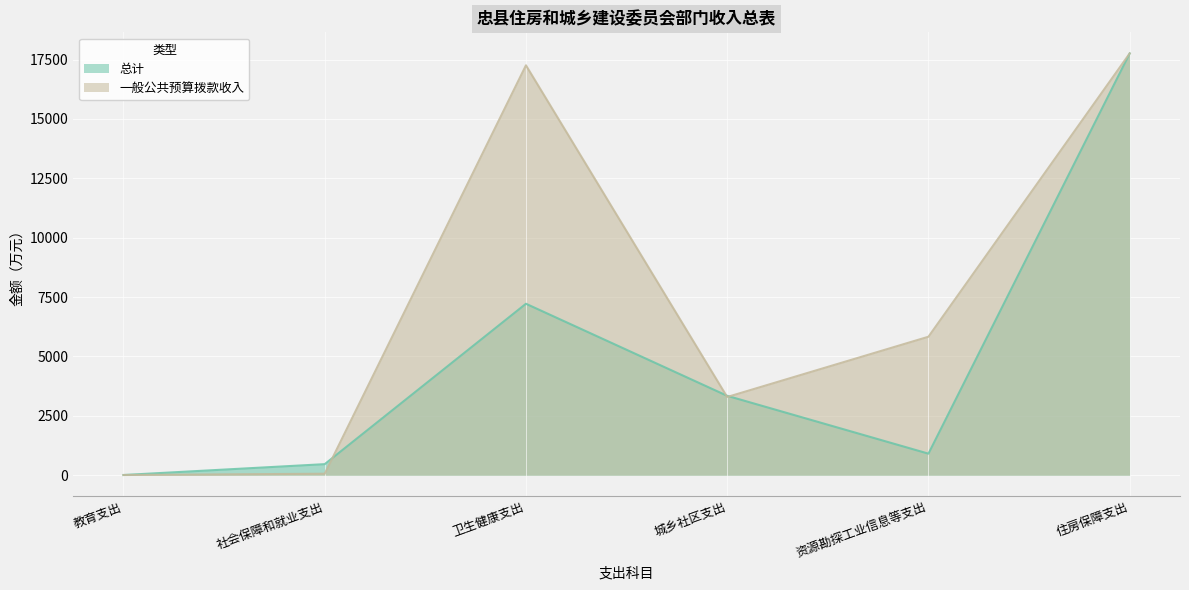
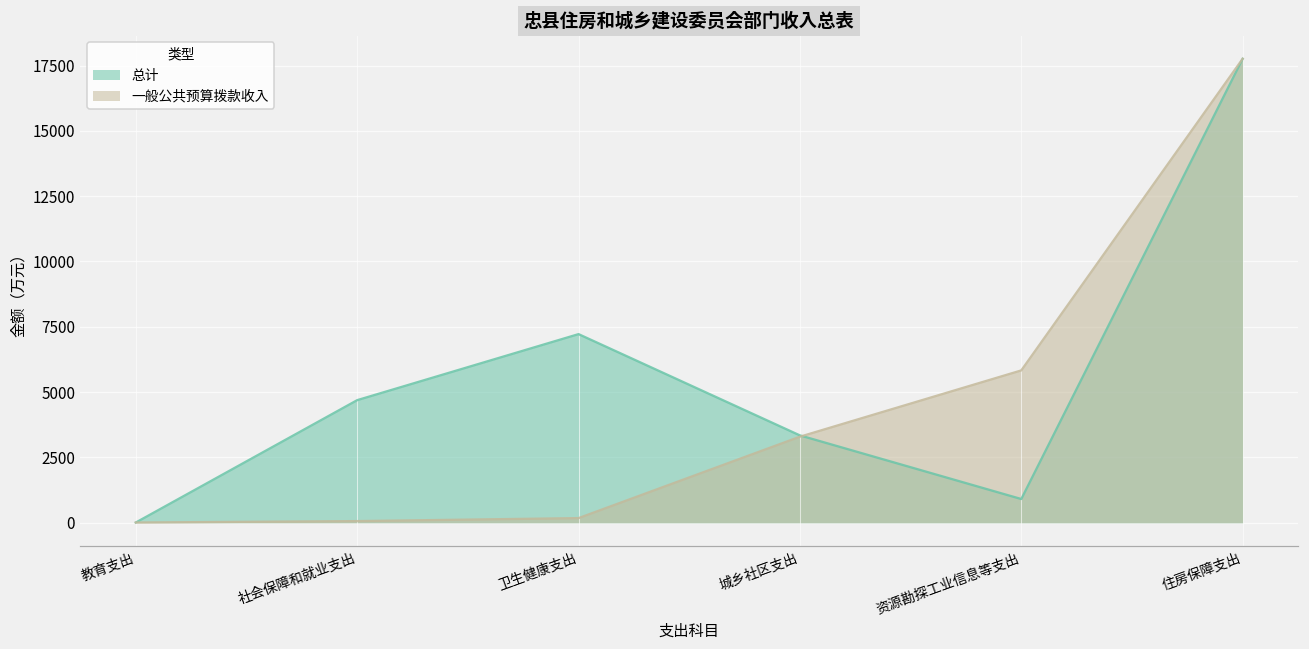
  {
    "总计": {
-     "社会保障和就业支出": 500,
+     "社会保障和就业支出": 4700,
      "卫生健康支出": 7200,
      "资源勘探工业信息等支出": 900
    },
    "一般公共预算拨款收入": {
      "社会保障和就业支出": 100,
-     "卫生健康支出": 17300,
+     "卫生健康支出": 200,
      "资源勘探工业信息等支出": 5800
    }
  }
